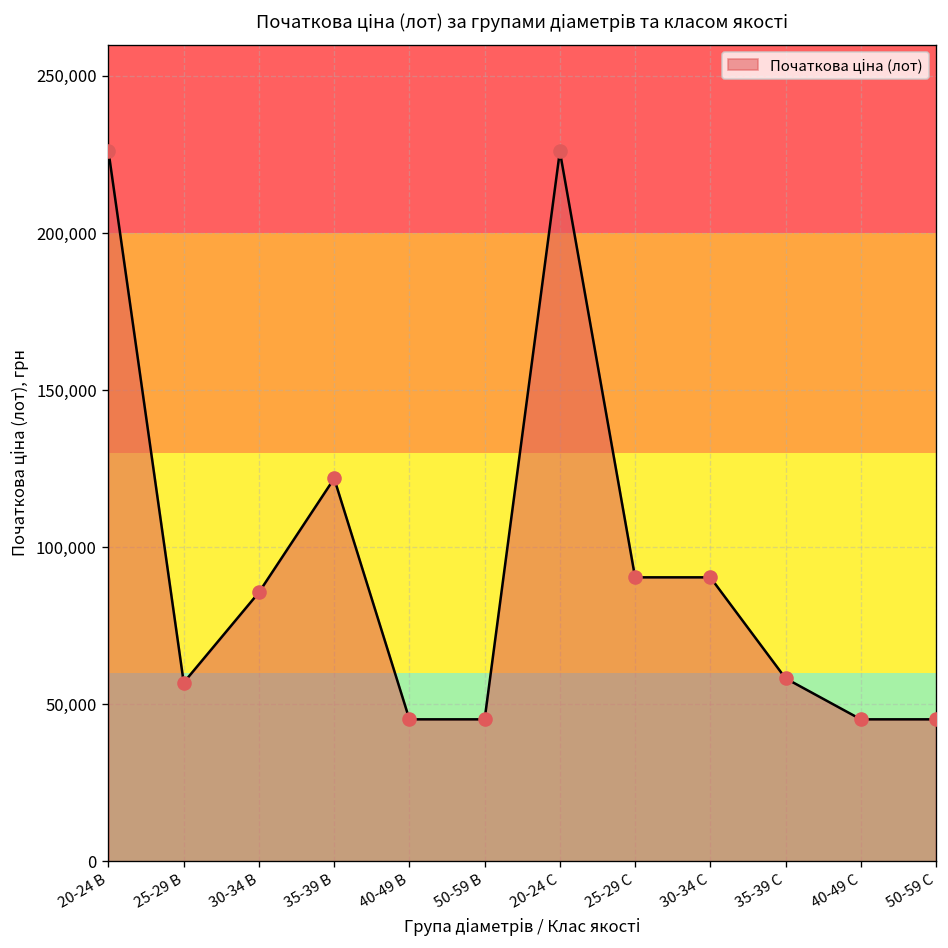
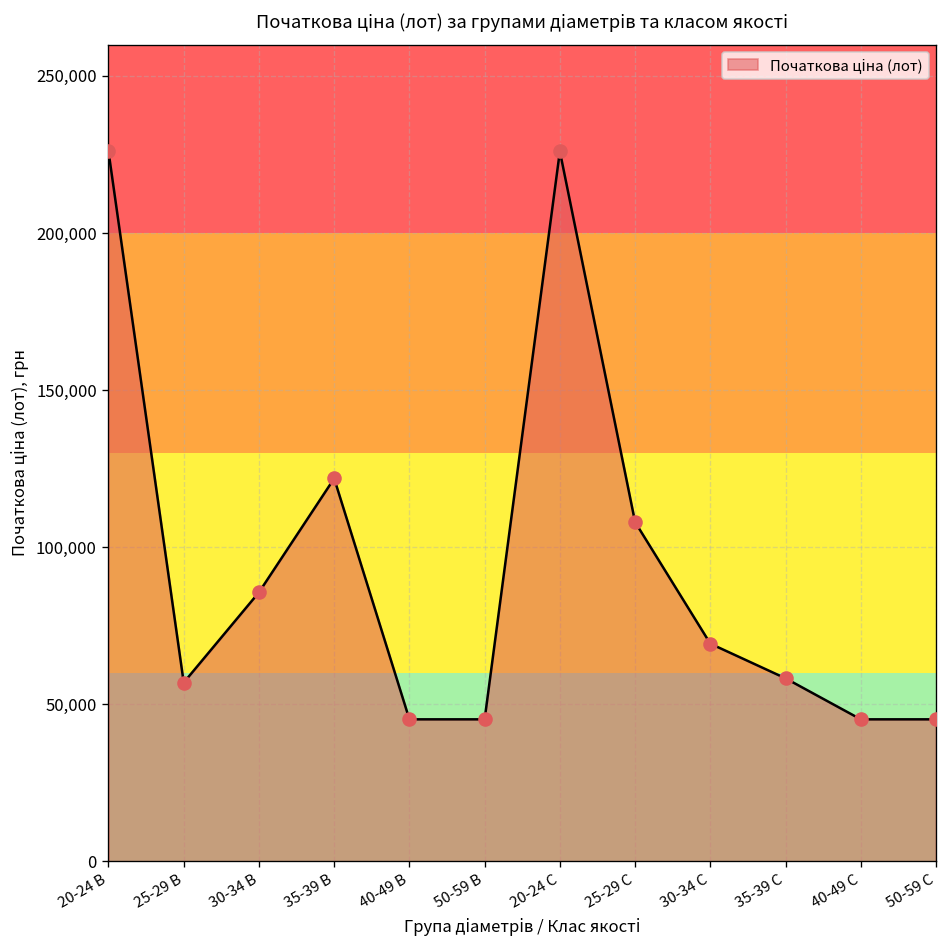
  {
    "20-24 В": "226,000",
    "25-29 В": "57,000",
    "30-34 В": "86,000",
    "35-39 В": "122,000",
    "40-49 В": "45,000",
    "50-59 В": "45,000",
    "20-24 С": "226,000",
-   "25-29 С": "90,000",
-   "30-34 С": "90,000",
+   "25-29 С": "108,000",
+   "30-34 С": "69,000",
    "35-39 С": "58,000",
    "40-49 С": "45,000",
    "50-59 С": "45,000"
  }
